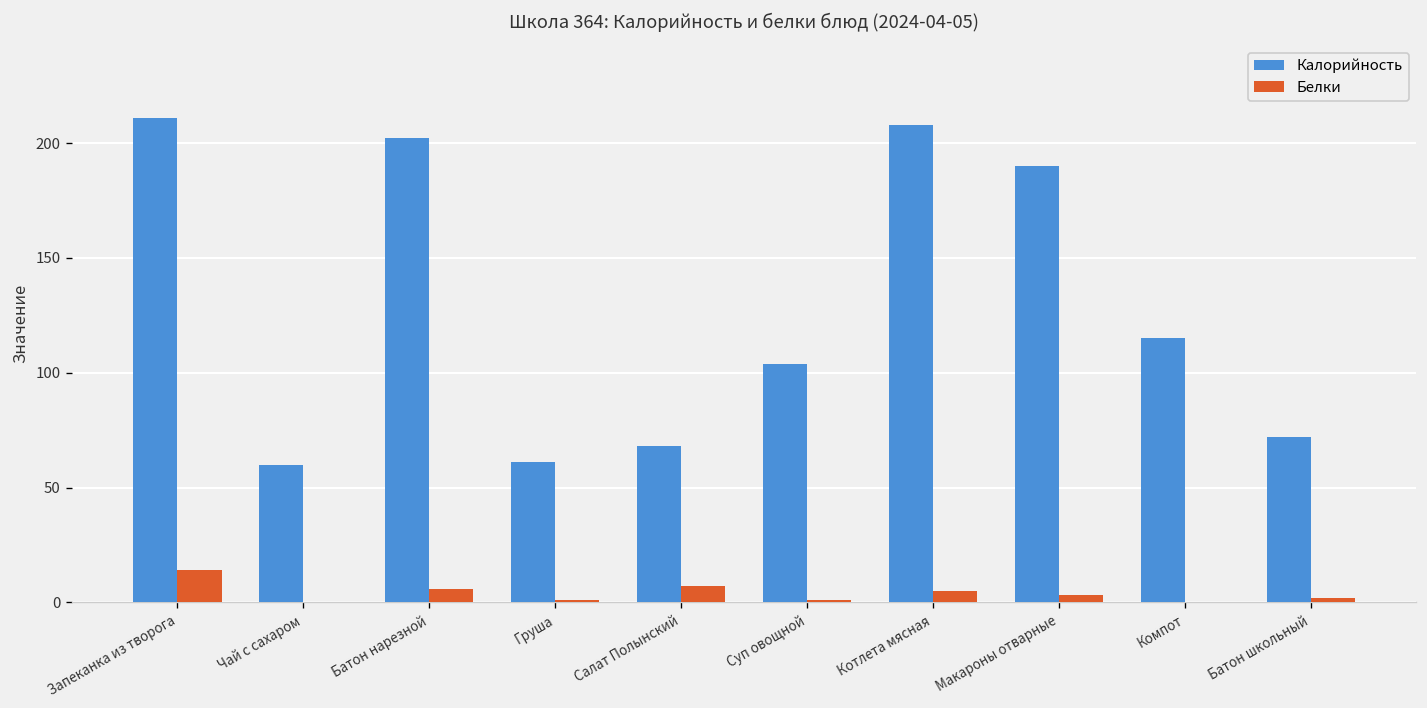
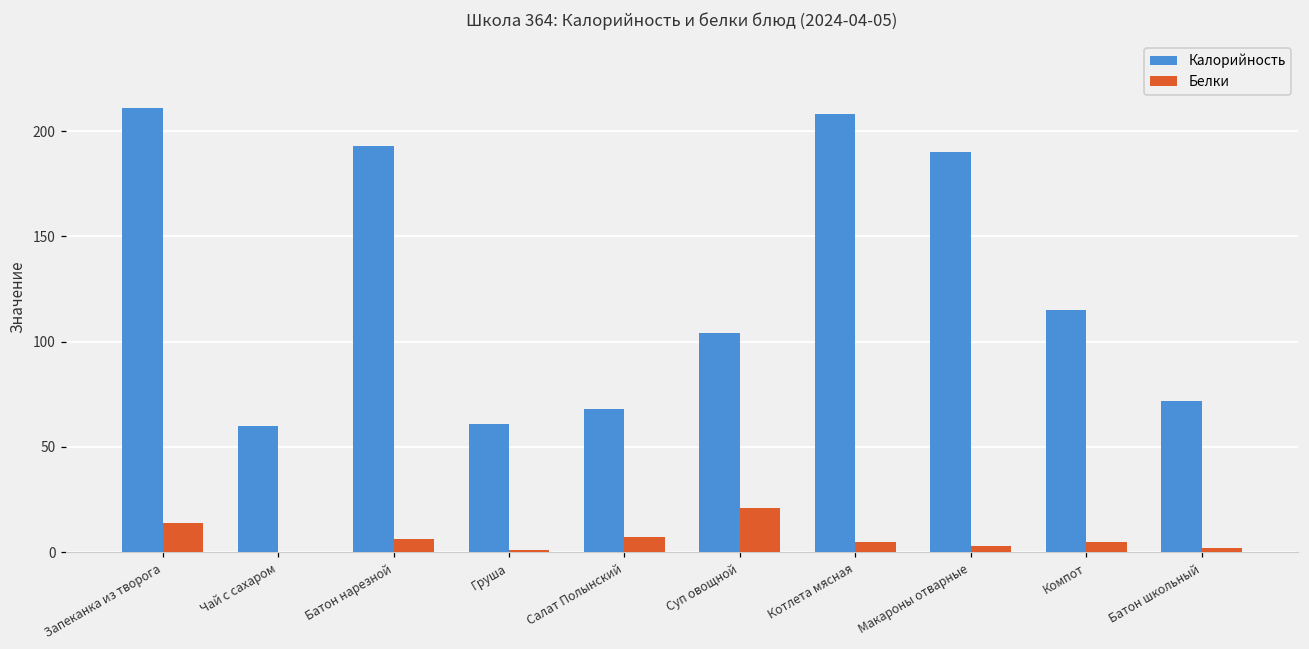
  {
    "Калорийность": {
      "Запеканка из творога": 211,
      "Чай с сахаром": 60,
-     "Батон нарезной": 202,
+     "Батон нарезной": 193,
      "Груша": 61,
      "Салат Полынский": 68,
      "Суп овощной": 104,
      "Котлета мясная": 208,
      "Макароны отварные": 190,
      "Компот": 115,
      "Батон школьный": 72
    },
    "Белки": {
      "Запеканка из творога": 14,
      "Чай с сахаром": 0,
      "Батон нарезной": 6,
      "Салат Полынский": 7,
-     "Суп овощной": 1,
+     "Суп овощной": 21,
      "Котлета мясная": 5,
      "Макароны отварные": 3,
-     "Компот": 0,
+     "Компот": 5,
      "Батон школьный": 2
    }
  }
